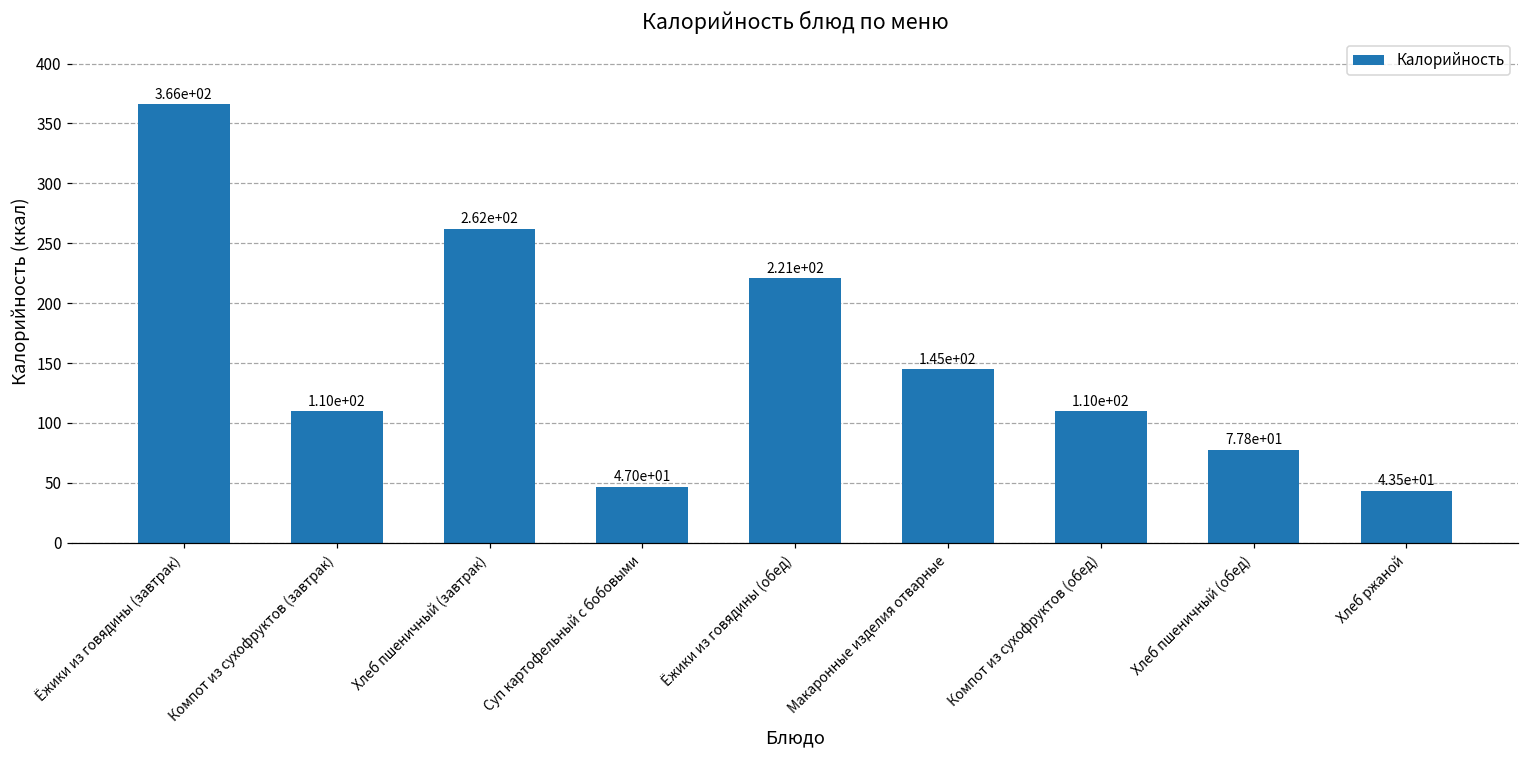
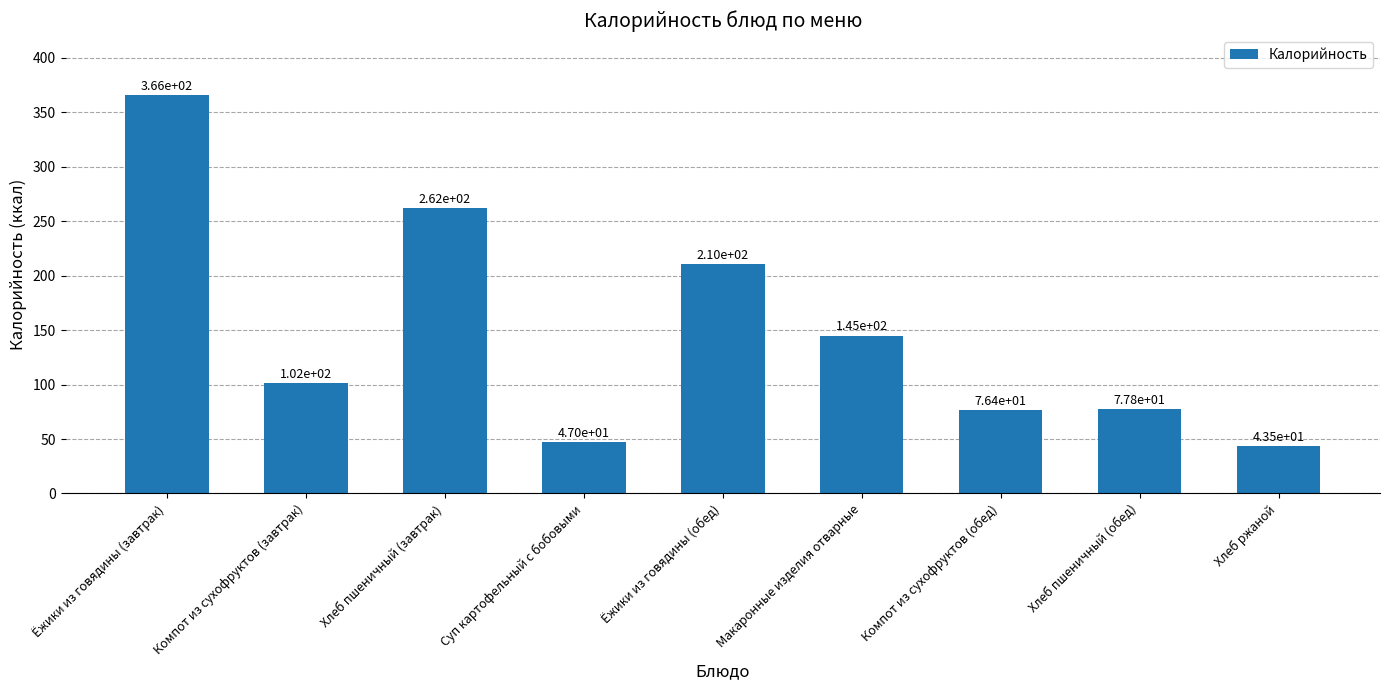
  {
    "Ёжики из говядины (завтрак)": "3.66e+02",
-   "Компот из сухофруктов (завтрак)": "1.10e+02",
+   "Компот из сухофруктов (завтрак)": "1.02e+02",
    "Хлеб пшеничный (завтрак)": "2.62e+02",
    "Суп картофельный с бобовыми": "4.70e+01",
-   "Ёжики из говядины (обед)": "2.21e+02",
+   "Ёжики из говядины (обед)": "2.10e+02",
    "Макаронные изделия отварные": "1.45e+02",
-   "Компот из сухофруктов (обед)": "1.10e+02",
+   "Компот из сухофруктов (обед)": "7.64e+01",
    "Хлеб пшеничный (обед)": "7.78e+01",
    "Хлеб ржаной": "4.35e+01"
  }
